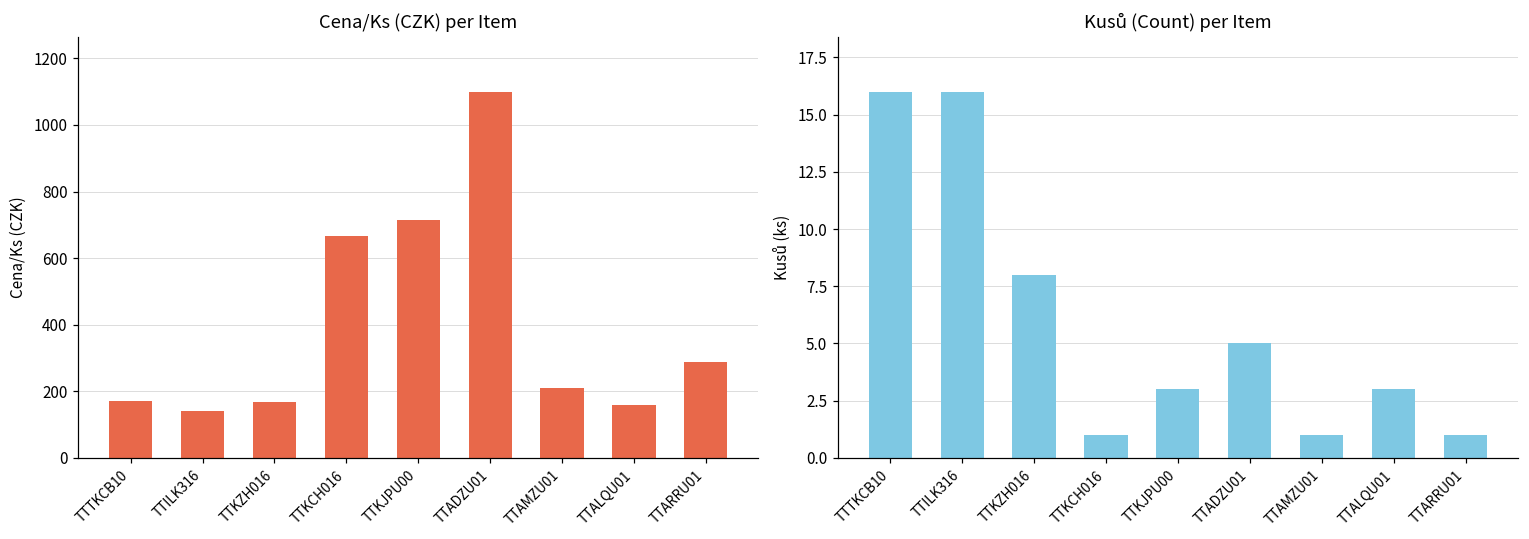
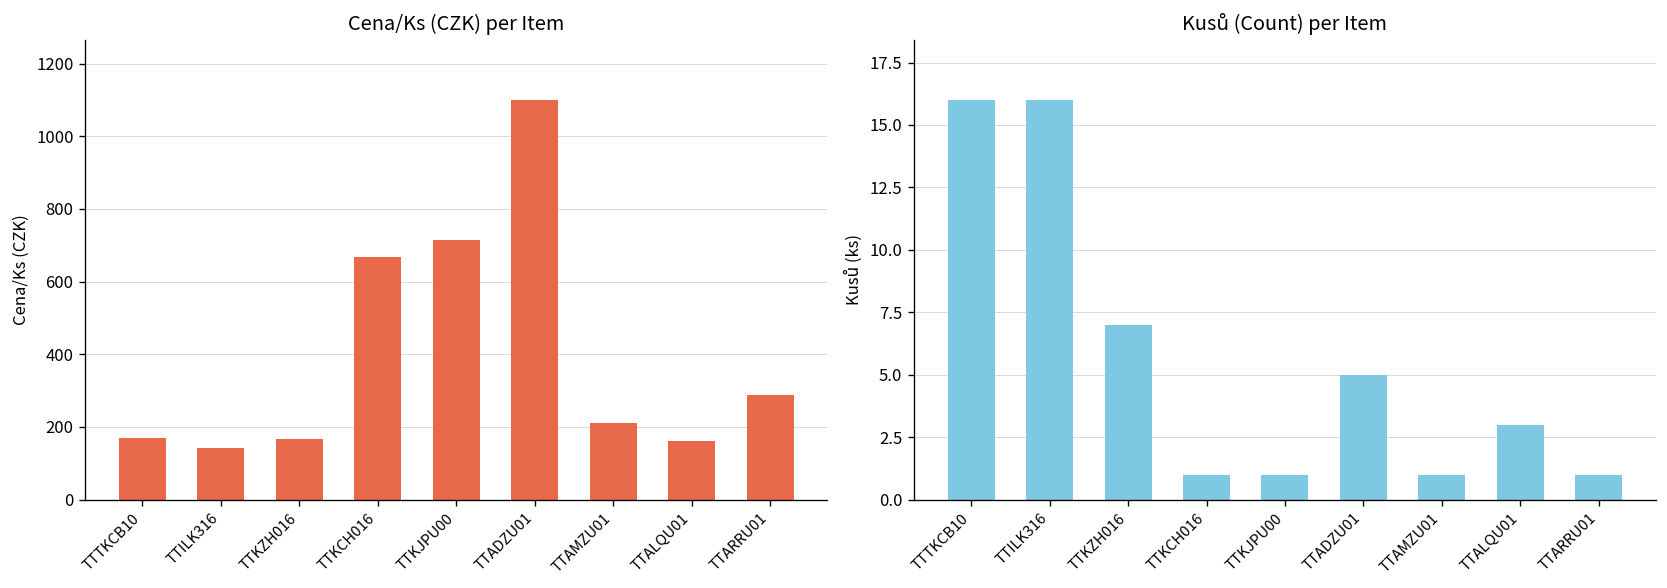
  {
    "Cena/Ks (CZK) per Item": {
      "TTTKCB10": 170,
      "TTILK316": 140,
      "TTKZH016": 170,
      "TTKCH016": 670,
      "TTKJPU00": 720,
      "TTADZU01": 1100,
      "TTAMZU01": 210,
      "TTALQU01": 160,
      "TTARRU01": 290
    },
    "Kusů (Count) per Item": {
      "TTTKCB10": 16,
      "TTILK316": 16,
-     "TTKZH016": 8,
+     "TTKZH016": 7,
      "TTKCH016": 1,
-     "TTKJPU00": 3,
+     "TTKJPU00": 1,
      "TTADZU01": 5,
      "TTAMZU01": 1,
      "TTALQU01": 3,
      "TTARRU01": 1
    }
  }
